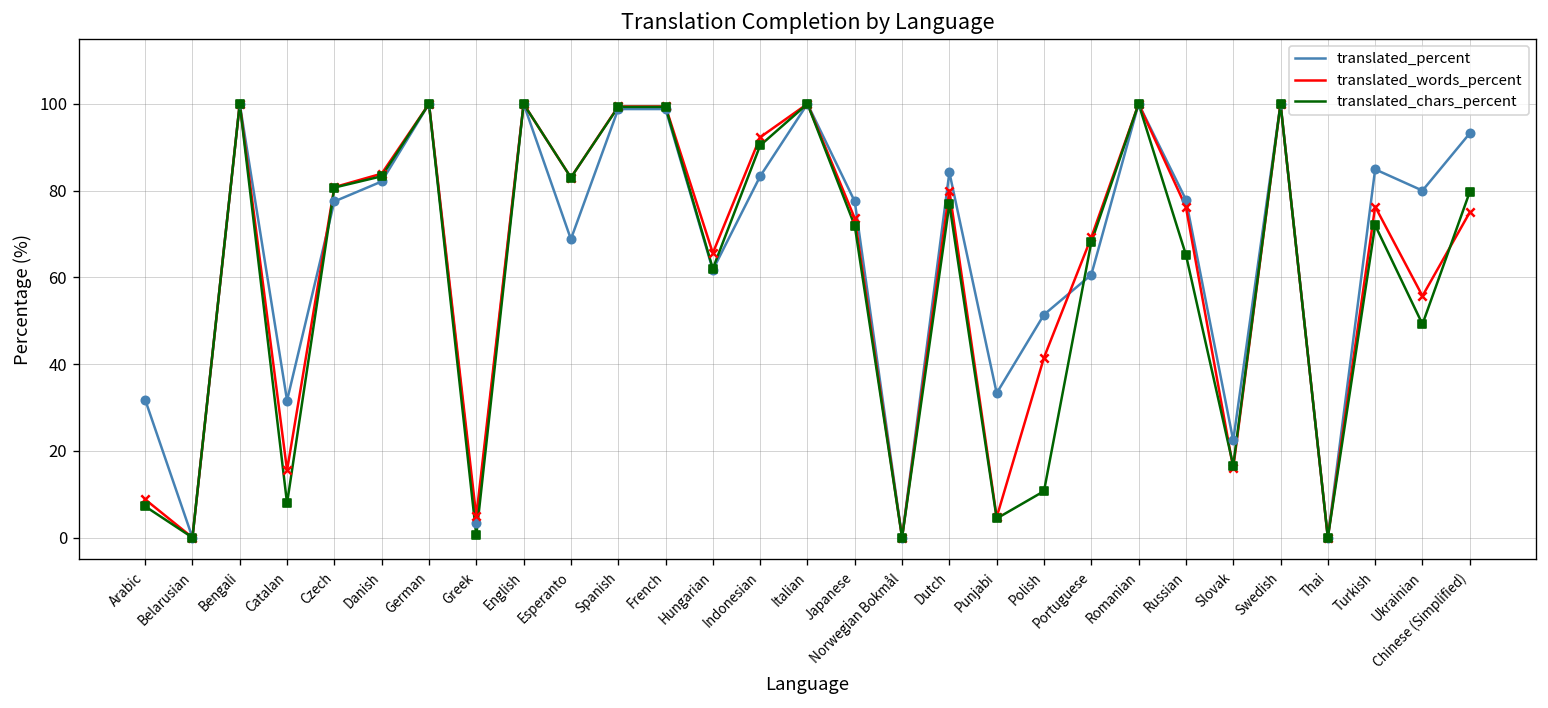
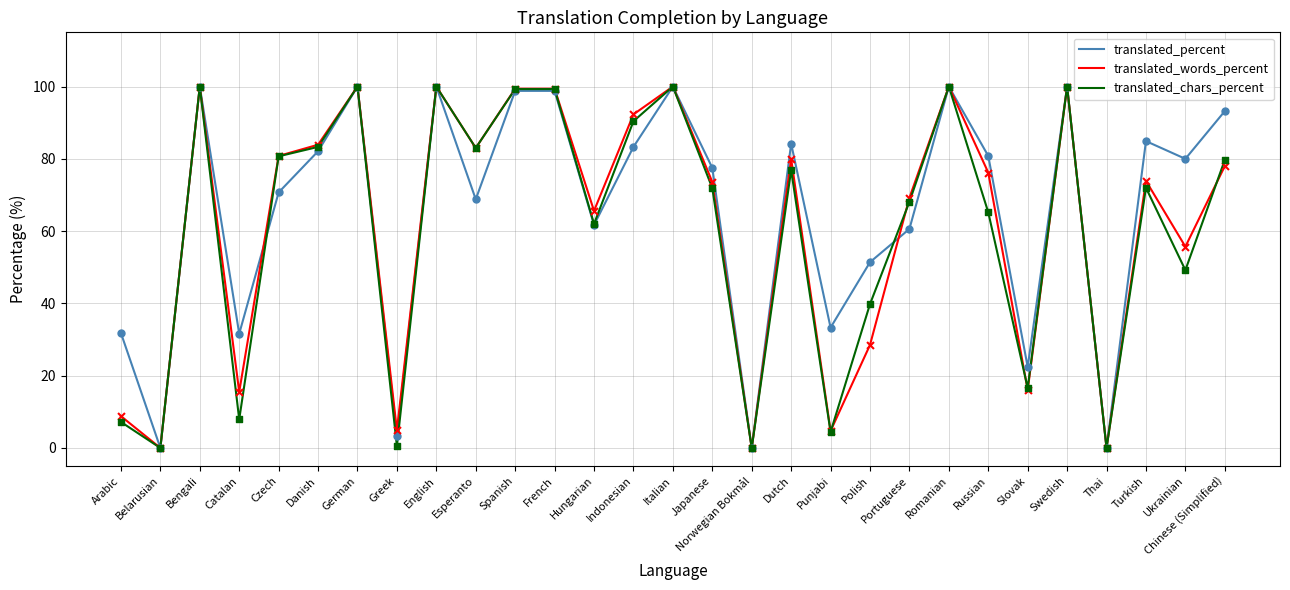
  {
    "translated_percent": {
      "Arabic": 32,
      "Catalan": 32,
-     "Czech": 78,
+     "Czech": 71,
      "Danish": 82,
      "Greek": 3,
      "Esperanto": 69,
      "Indonesian": 83,
      "Japanese": 78,
      "Dutch": 84,
      "Punjabi": 33,
      "Polish": 51,
      "Portuguese": 61,
-     "Russian": 78,
+     "Russian": 81,
      "Slovak": 22,
      "Turkish": 85,
      "Ukrainian": 80,
      "Chinese (Simplified)": 93
    },
    "translated_words_percent": {
      "Arabic": 9,
      "Catalan": 16,
      "Greek": 5,
      "Hungarian": 66,
      "Indonesian": 92,
      "Japanese": 74,
      "Dutch": 80,
-     "Polish": 42,
+     "Polish": 29,
      "Portuguese": 69,
      "Russian": 76,
-     "Turkish": 76,
+     "Turkish": 74,
      "Ukrainian": 56,
-     "Chinese (Simplified)": 75
+     "Chinese (Simplified)": 78
    },
    "translated_chars_percent": {
      "Arabic": 7,
      "Catalan": 8,
      "Greek": 1,
      "Indonesian": 90,
      "Japanese": 72,
      "Dutch": 77,
-     "Polish": 11,
+     "Polish": 40,
      "Portuguese": 68,
      "Russian": 65,
      "Turkish": 72,
      "Ukrainian": 49,
      "Chinese (Simplified)": 80
    }
  }
